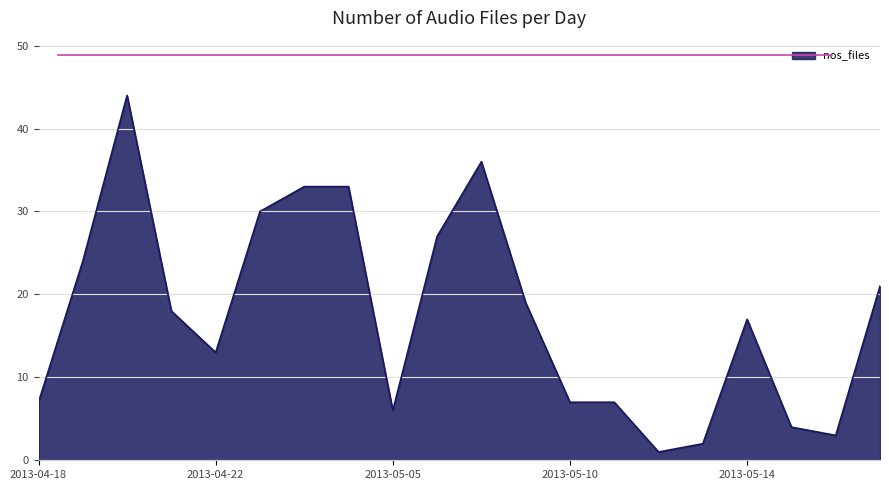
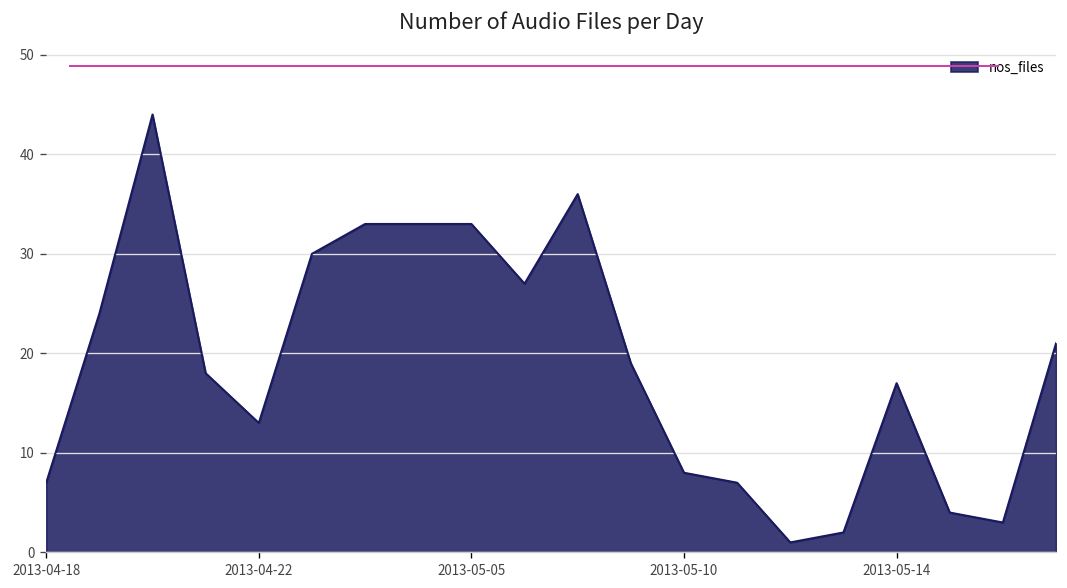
  {
    "2013-04-18": 7,
    "2013-04-22": 13,
-   "2013-05-05": 6,
-   "2013-05-10": 7,
+   "2013-05-05": 33,
+   "2013-05-10": 8,
    "2013-05-14": 17
  }
